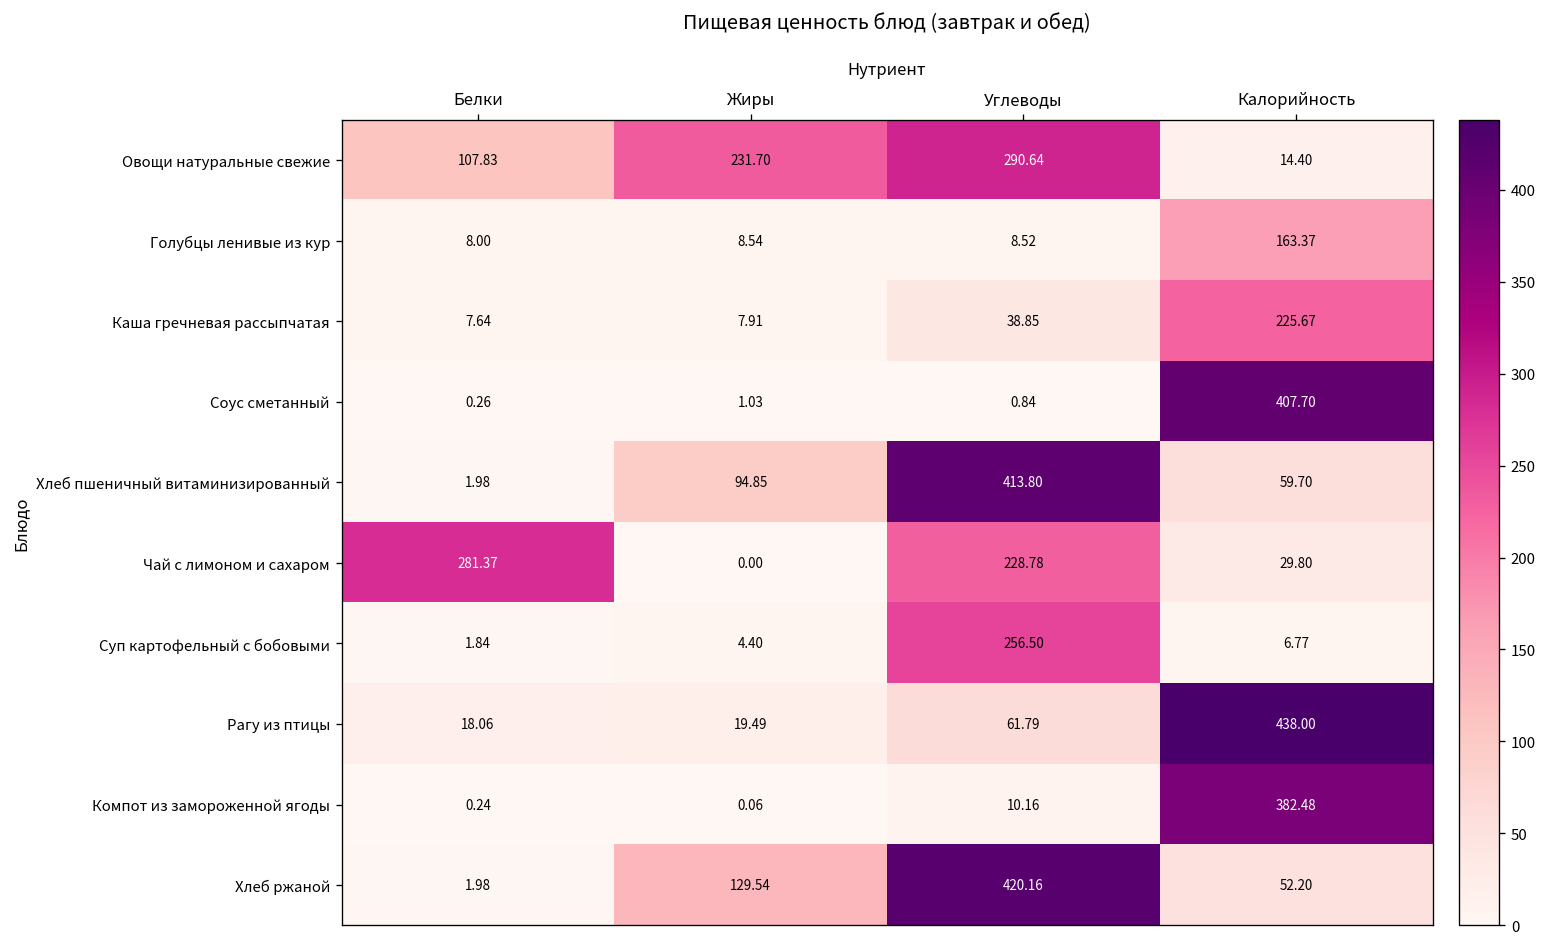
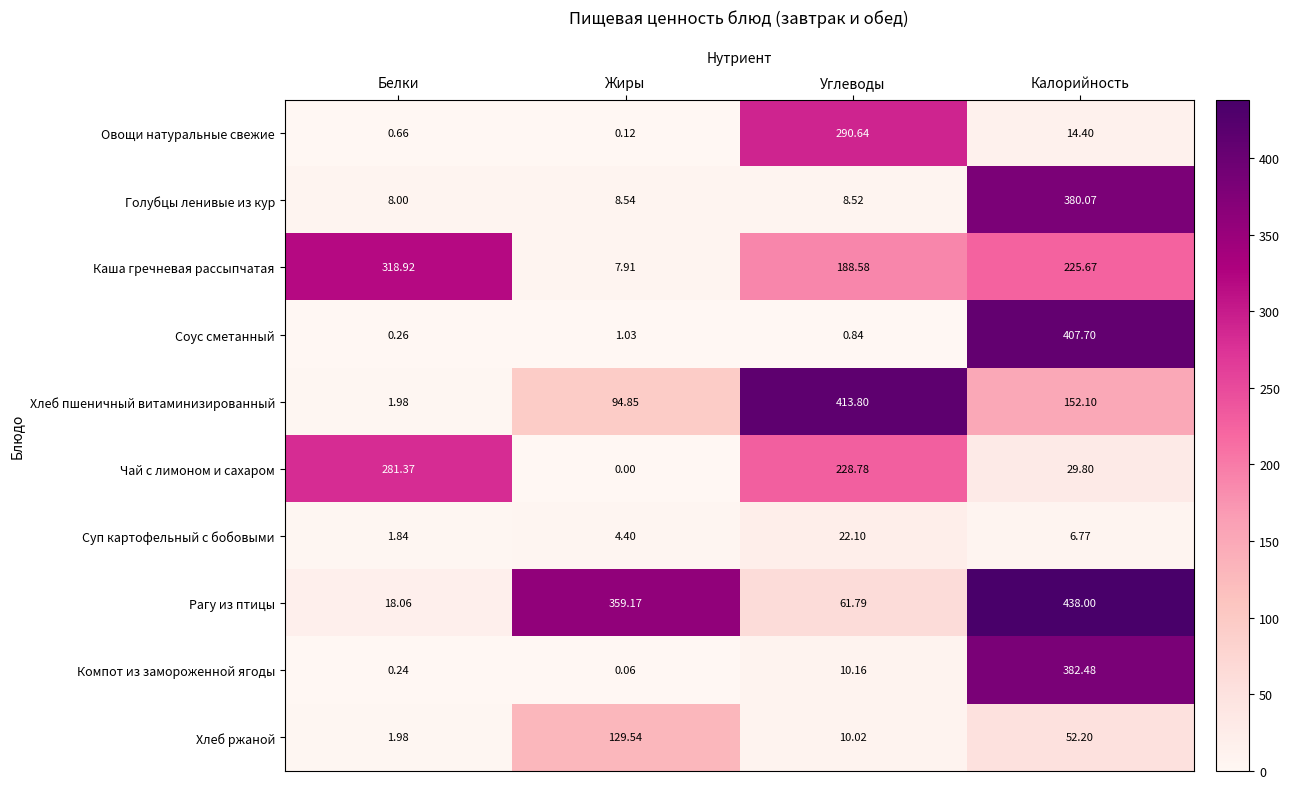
  {
    "Овощи натуральные свежие": {
-     "Белки": 107.83,
-     "Жиры": 231.70,
+     "Белки": 0.66,
+     "Жиры": 0.12,
      "Углеводы": 290.64,
      "Калорийность": 14.40
    },
    "Голубцы ленивые из кур": {
      "Белки": 8.00,
      "Жиры": 8.54,
      "Углеводы": 8.52,
-     "Калорийность": 163.37
+     "Калорийность": 380.07
    },
    "Каша гречневая рассыпчатая": {
-     "Белки": 7.64,
+     "Белки": 318.92,
      "Жиры": 7.91,
-     "Углеводы": 38.85,
+     "Углеводы": 188.58,
      "Калорийность": 225.67
    },
    "Соус сметанный": {
      "Белки": 0.26,
      "Жиры": 1.03,
      "Углеводы": 0.84,
      "Калорийность": 407.70
    },
    "Хлеб пшеничный витаминизированный": {
      "Белки": 1.98,
      "Жиры": 94.85,
      "Углеводы": 413.80,
-     "Калорийность": 59.70
+     "Калорийность": 152.10
    },
    "Чай с лимоном и сахаром": {
      "Белки": 281.37,
      "Жиры": 0.00,
      "Углеводы": 228.78,
      "Калорийность": 29.80
    },
    "Суп картофельный с бобовыми": {
      "Белки": 1.84,
      "Жиры": 4.40,
-     "Углеводы": 256.50,
+     "Углеводы": 22.10,
      "Калорийность": 6.77
    },
    "Рагу из птицы": {
      "Белки": 18.06,
-     "Жиры": 19.49,
+     "Жиры": 359.17,
      "Углеводы": 61.79,
      "Калорийность": 438.00
    },
    "Компот из замороженной ягоды": {
      "Белки": 0.24,
      "Жиры": 0.06,
      "Углеводы": 10.16,
      "Калорийность": 382.48
    },
    "Хлеб ржаной": {
      "Белки": 1.98,
      "Жиры": 129.54,
-     "Углеводы": 420.16,
+     "Углеводы": 10.02,
      "Калорийность": 52.20
    }
  }
